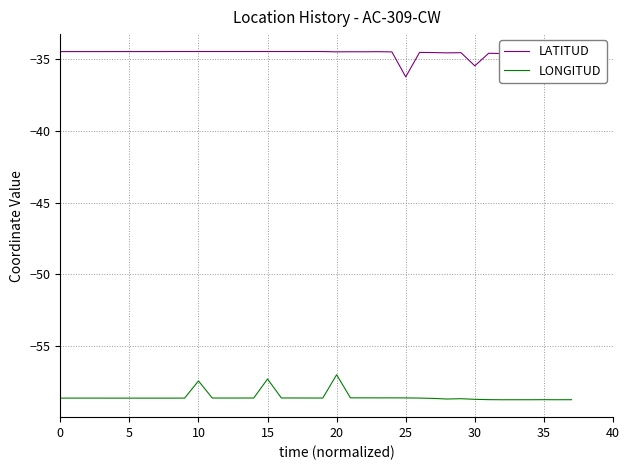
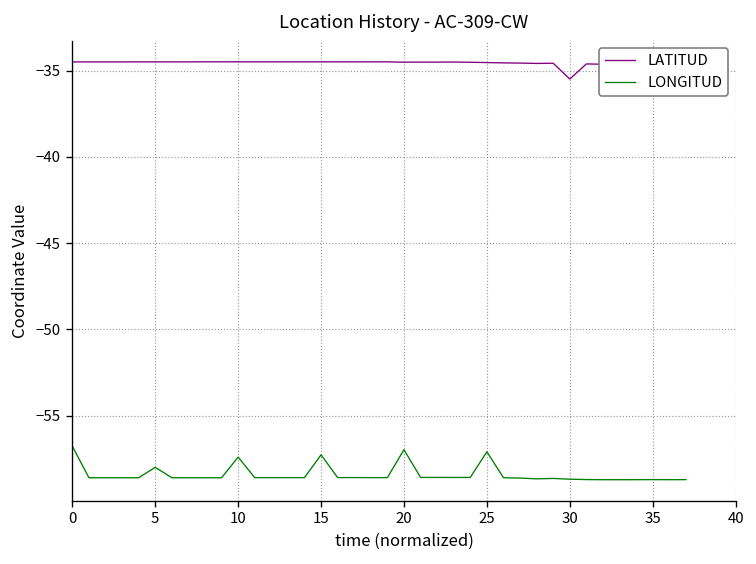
  {
    "LATITUD": {
      "0": -34.5,
      "5": -34.5,
      "10": -34.5,
      "15": -34.5,
      "20": -34.5,
-     "25": -36.3,
+     "25": -34.5,
      "30": -35.5
    },
    "LONGITUD": {
-     "0": -58.6,
-     "5": -58.6,
+     "0": -56.8,
+     "5": -58.0,
      "10": -57.4,
      "15": -57.3,
      "20": -57.0,
-     "25": -58.6,
+     "25": -57.1,
      "30": -58.7,
      "35": -58.7
    }
  }
